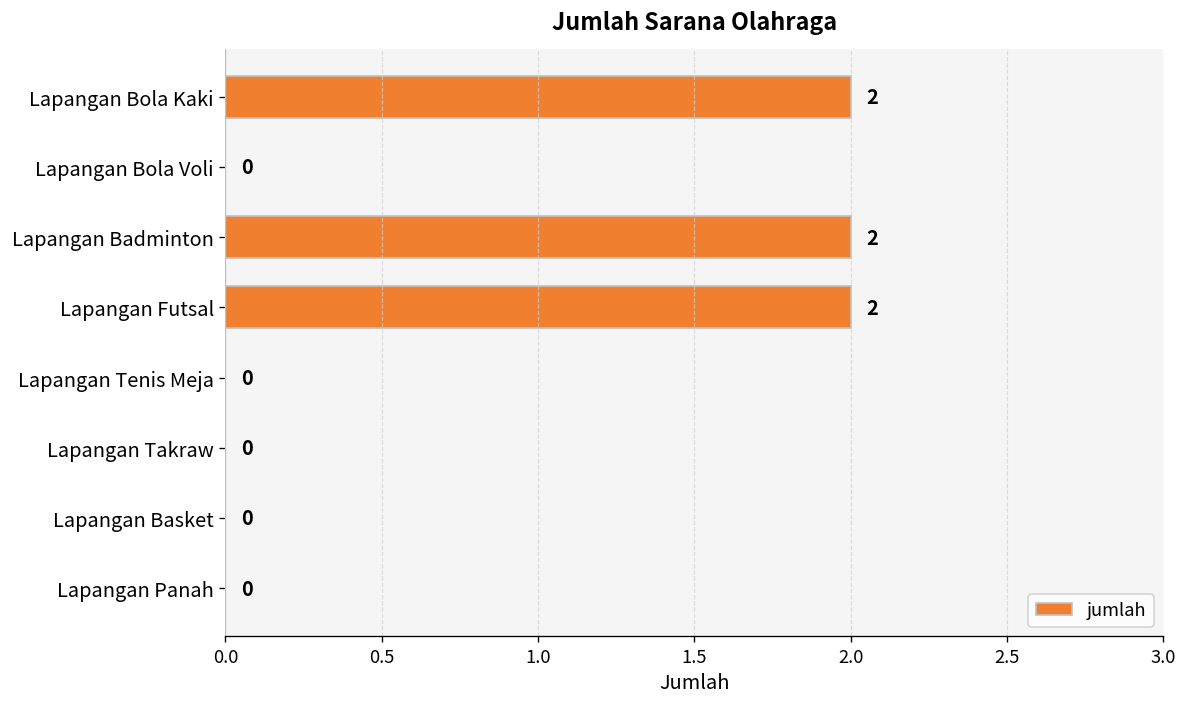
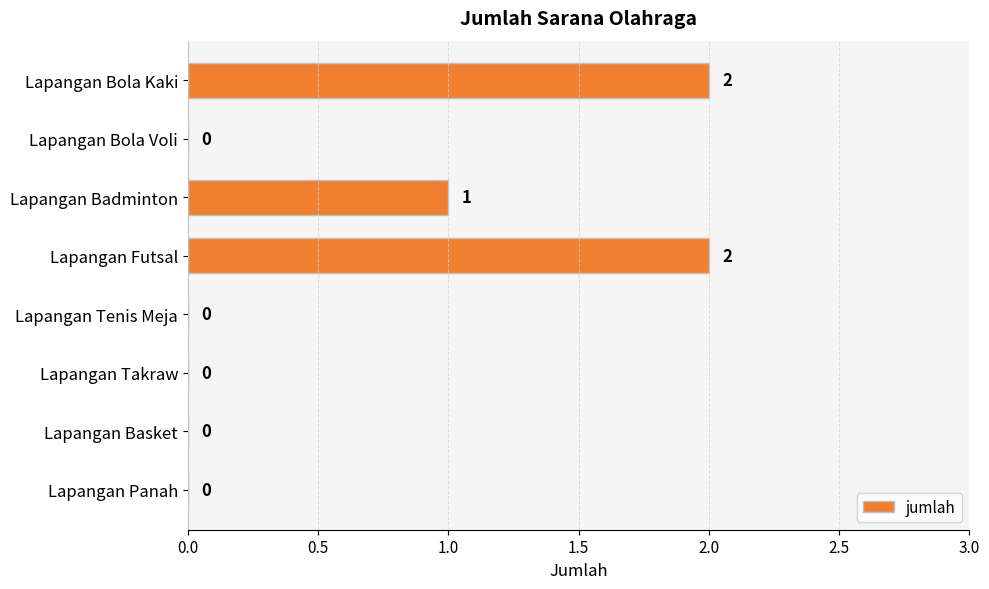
  {
    "Lapangan Bola Kaki": 2,
    "Lapangan Bola Voli": 0,
-   "Lapangan Badminton": 2,
+   "Lapangan Badminton": 1,
    "Lapangan Futsal": 2,
    "Lapangan Tenis Meja": 0,
    "Lapangan Takraw": 0,
    "Lapangan Basket": 0,
    "Lapangan Panah": 0
  }
